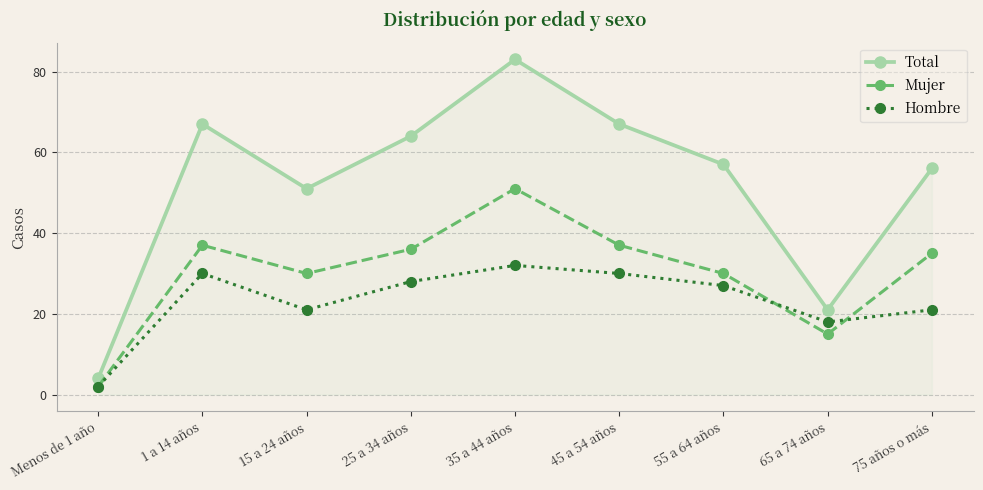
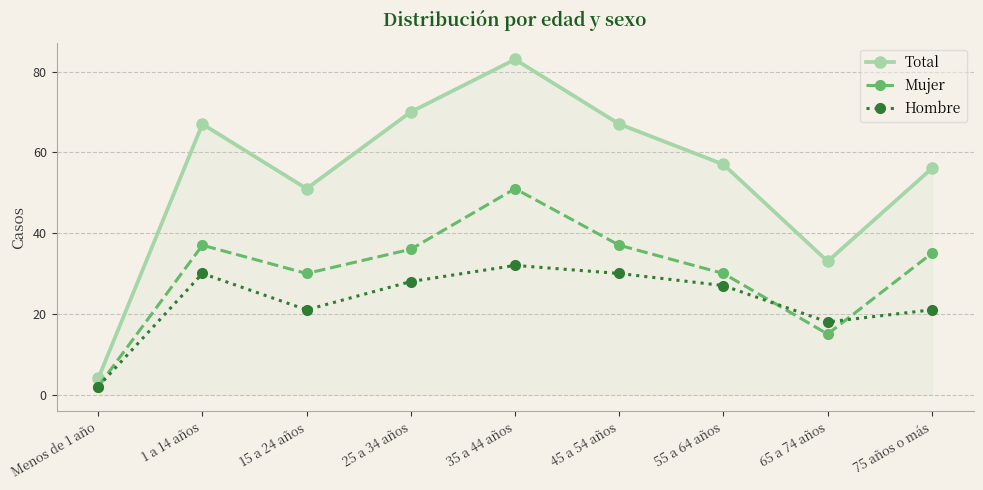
  {
    "Total": {
      "Menos de 1 año": 4,
      "1 a 14 años": 67,
      "15 a 24 años": 51,
-     "25 a 34 años": 64,
+     "25 a 34 años": 70,
      "35 a 44 años": 83,
      "45 a 54 años": 67,
      "55 a 64 años": 57,
-     "65 a 74 años": 21,
+     "65 a 74 años": 33,
      "75 años o más": 56
    },
    "Mujer": {
      "1 a 14 años": 37,
      "15 a 24 años": 30,
      "25 a 34 años": 36,
      "35 a 44 años": 51,
      "45 a 54 años": 37,
      "55 a 64 años": 30,
      "65 a 74 años": 15,
      "75 años o más": 35
    },
    "Hombre": {
      "1 a 14 años": 30,
      "15 a 24 años": 21,
      "25 a 34 años": 28,
      "35 a 44 años": 32,
      "45 a 54 años": 30,
      "55 a 64 años": 27,
      "65 a 74 años": 18,
      "75 años o más": 21
    }
  }
